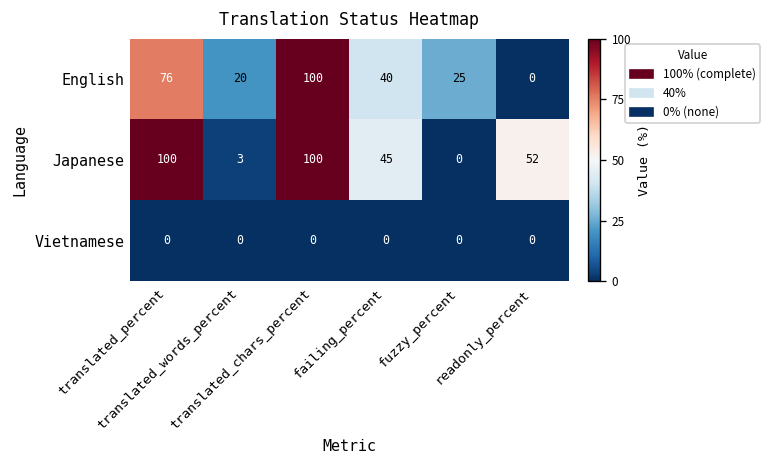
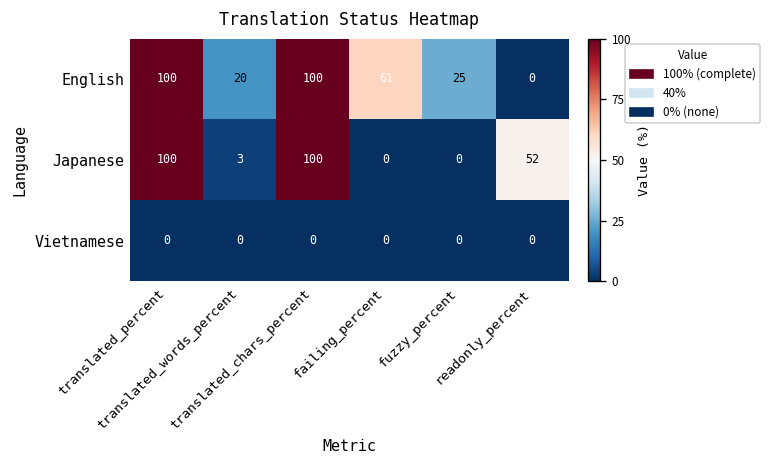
  {
    "English": {
-     "translated_percent": 76,
+     "translated_percent": 100,
      "translated_words_percent": 20,
      "translated_chars_percent": 100,
-     "failing_percent": 40,
+     "failing_percent": 61,
      "fuzzy_percent": 25,
      "readonly_percent": 0
    },
    "Japanese": {
      "translated_percent": 100,
      "translated_words_percent": 3,
      "translated_chars_percent": 100,
-     "failing_percent": 45,
+     "failing_percent": 0,
      "fuzzy_percent": 0,
      "readonly_percent": 52
    },
    "Vietnamese": {
      "translated_percent": 0,
      "translated_words_percent": 0,
      "translated_chars_percent": 0,
      "failing_percent": 0,
      "fuzzy_percent": 0,
      "readonly_percent": 0
    }
  }
